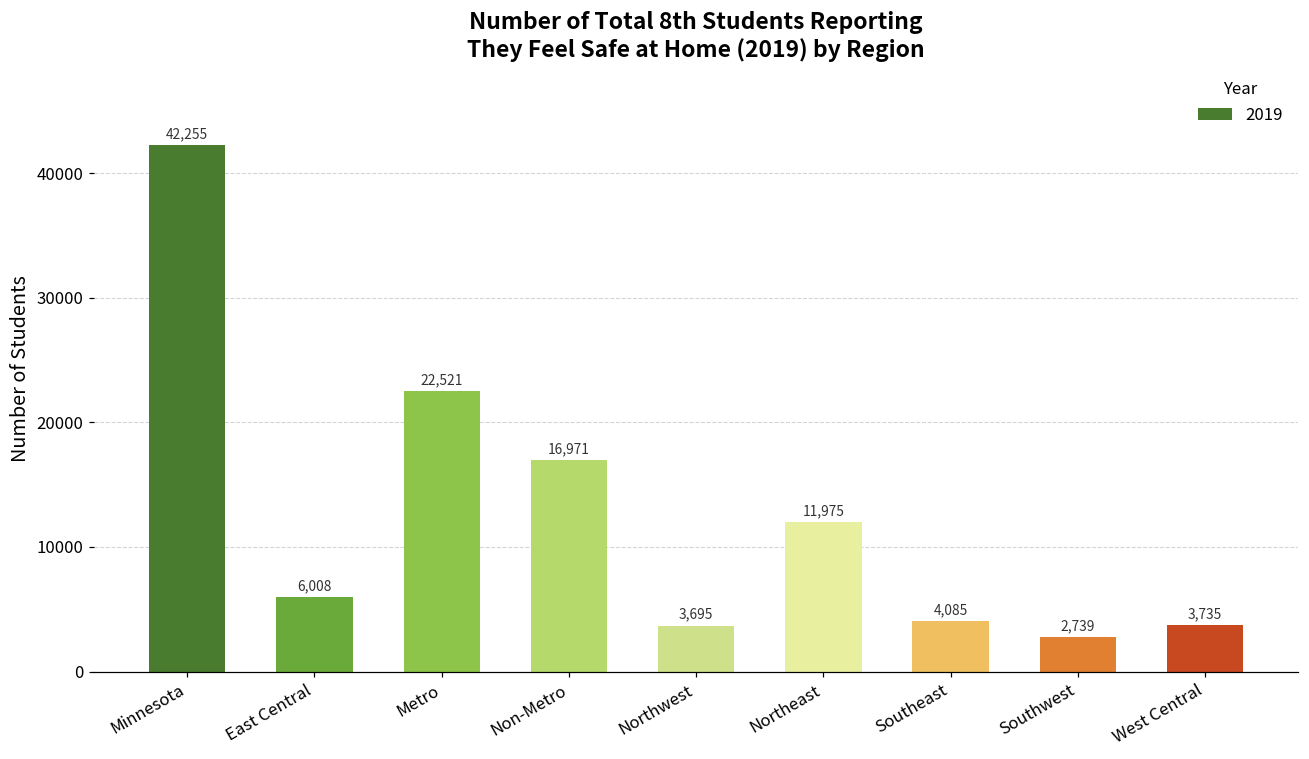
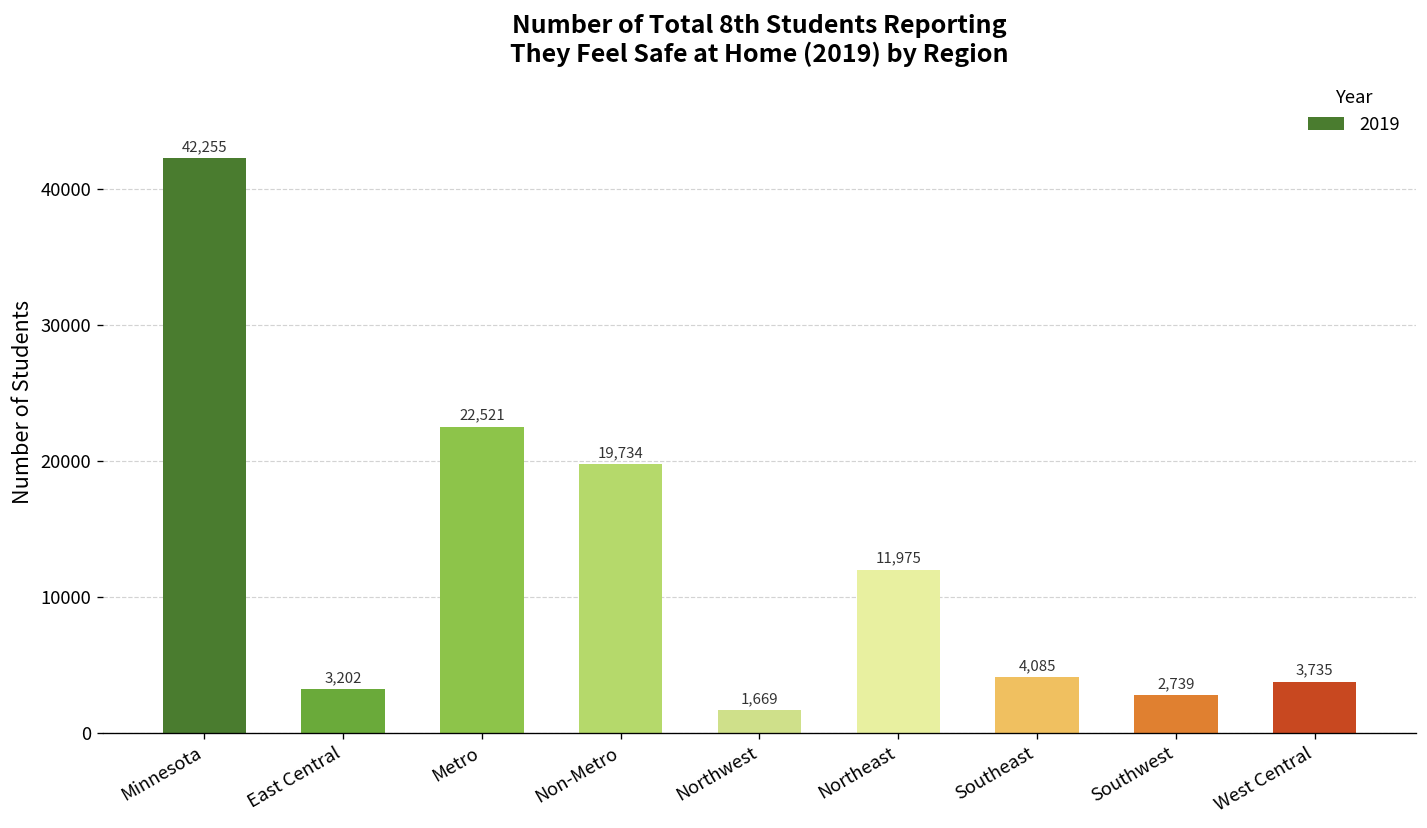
  {
    "Minnesota": "42,255",
-   "East Central": "6,008",
+   "East Central": "3,202",
    "Metro": "22,521",
-   "Non-Metro": "16,971",
-   "Northwest": "3,695",
+   "Non-Metro": "19,734",
+   "Northwest": "1,669",
    "Northeast": "11,975",
    "Southeast": "4,085",
    "Southwest": "2,739",
    "West Central": "3,735"
  }
